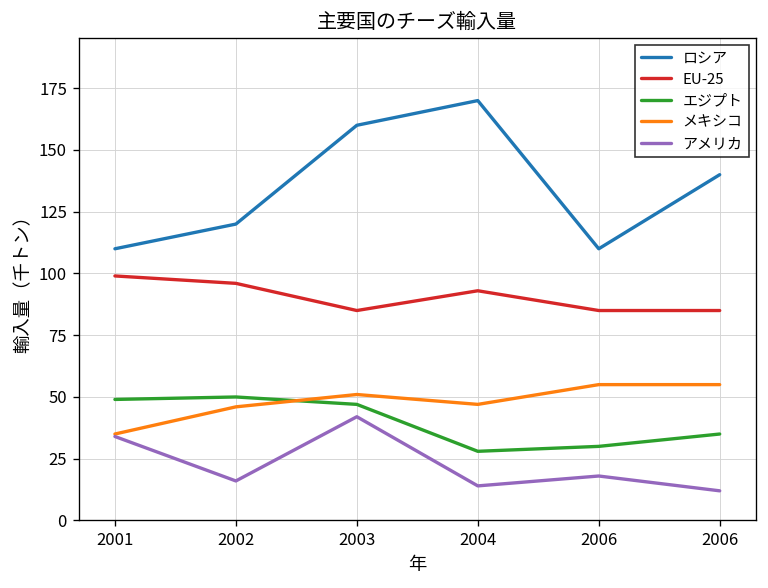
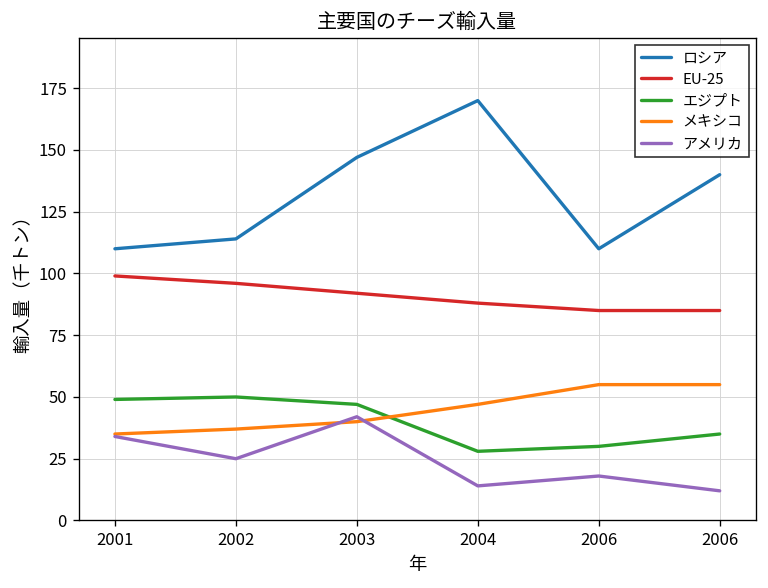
  {
    "ロシア": {
      "2001": 110,
-     "2002": 120,
-     "2003": 160,
+     "2002": 114,
+     "2003": 147,
      "2004": 170
    },
    "EU-25": {
      "2001": 99,
      "2002": 96,
-     "2003": 85,
-     "2004": 93
+     "2003": 92,
+     "2004": 88
    },
    "エジプト": {
      "2001": 49,
      "2002": 50,
      "2003": 47,
      "2004": 28
    },
    "メキシコ": {
-     "2002": 46,
-     "2003": 51,
+     "2002": 37,
+     "2003": 40,
      "2004": 47
    },
    "アメリカ": {
-     "2002": 16,
+     "2002": 25,
      "2003": 42,
      "2004": 14
    }
  }
